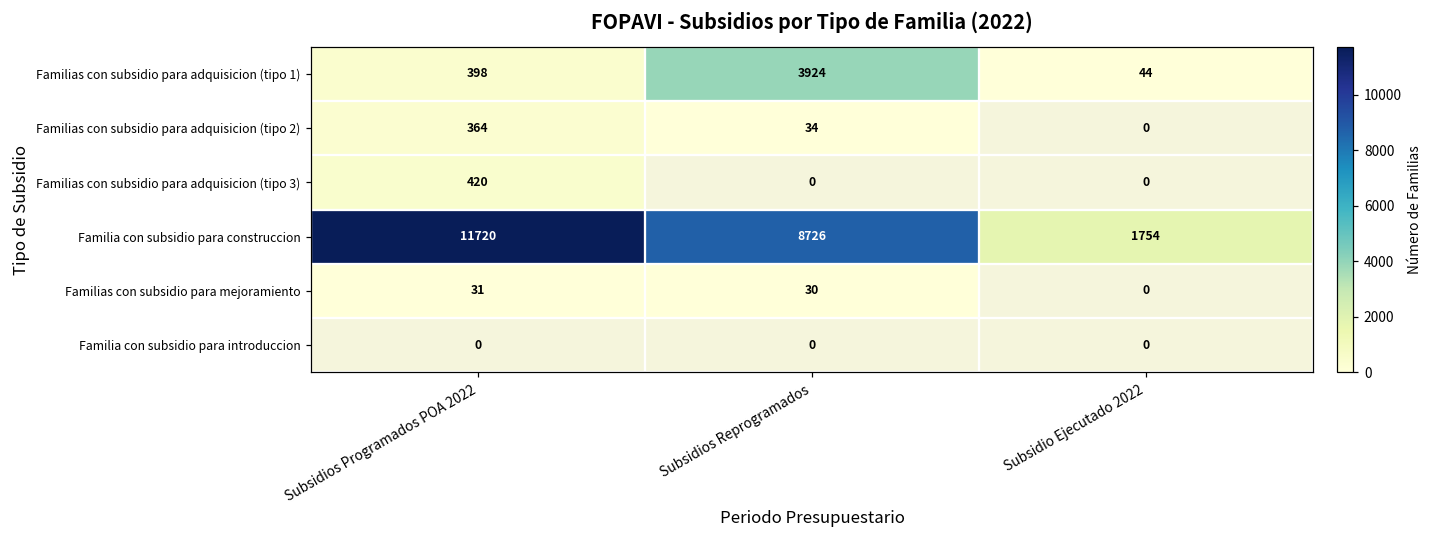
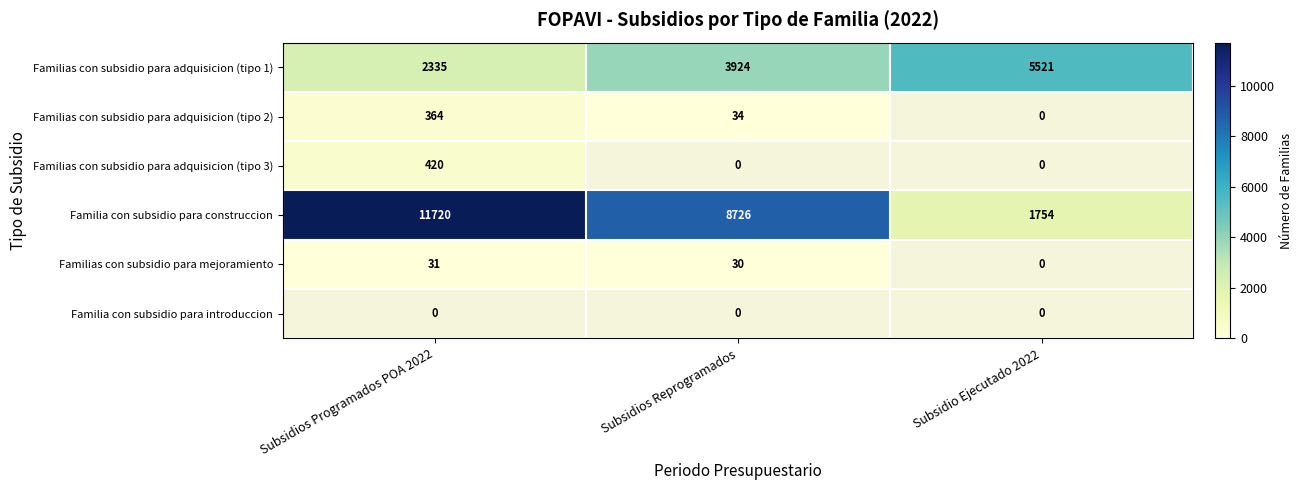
  {
    "Familias con subsidio para adquisicion (tipo 1)": {
-     "Subsidios Programados POA 2022": 398,
+     "Subsidios Programados POA 2022": 2335,
      "Subsidios Reprogramados": 3924,
-     "Subsidio Ejecutado 2022": 44
+     "Subsidio Ejecutado 2022": 5521
    },
    "Familias con subsidio para adquisicion (tipo 2)": {
      "Subsidios Programados POA 2022": 364,
      "Subsidios Reprogramados": 34
    },
    "Familias con subsidio para adquisicion (tipo 3)": {
      "Subsidios Programados POA 2022": 420
    },
    "Familia con subsidio para construccion": {
      "Subsidios Programados POA 2022": 11720,
      "Subsidios Reprogramados": 8726,
      "Subsidio Ejecutado 2022": 1754
    },
    "Familias con subsidio para mejoramiento": {
      "Subsidios Programados POA 2022": 31,
      "Subsidios Reprogramados": 30
    }
  }
